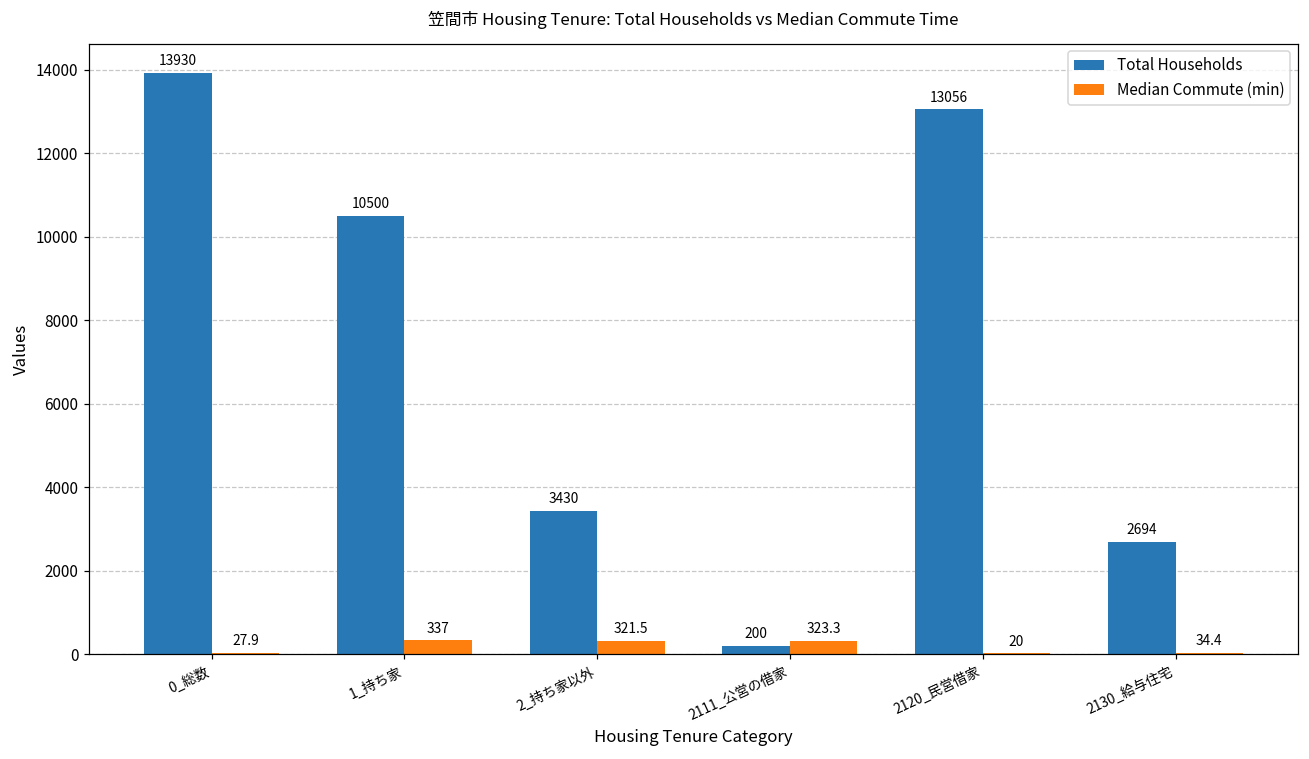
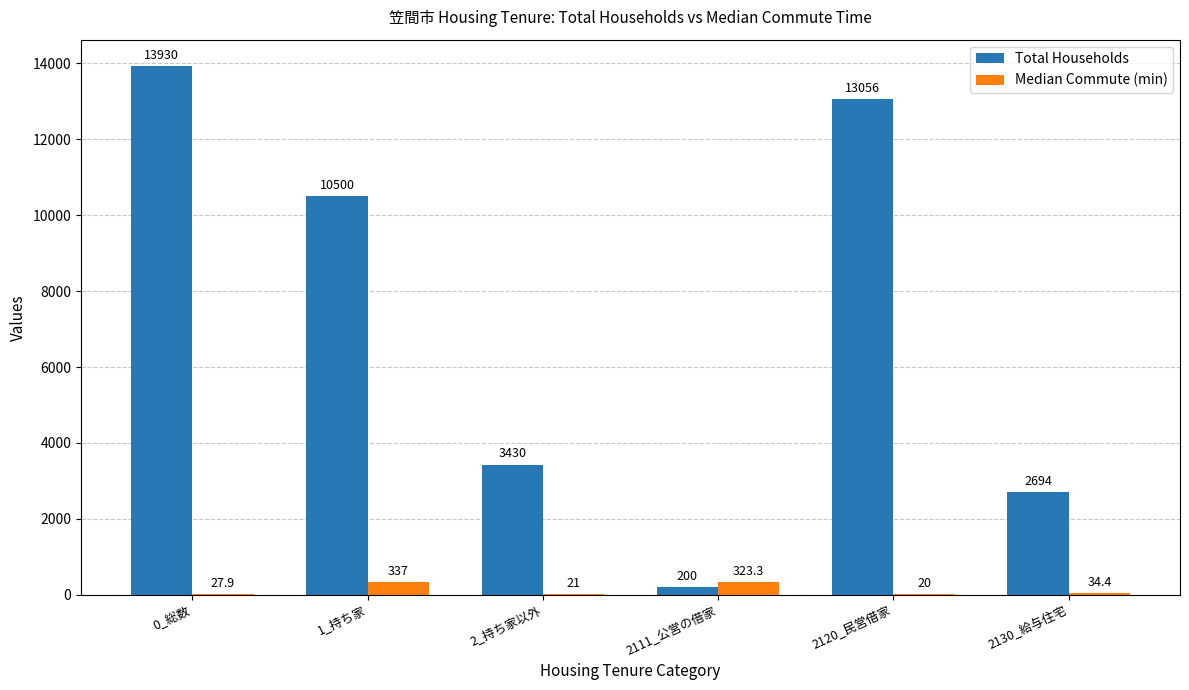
  {
    "Total Households": {
      "0_総数": 13930,
      "1_持ち家": 10500,
      "2_持ち家以外": 3430,
      "2111_公営の借家": 200,
      "2120_民営借家": 13056,
      "2130_給与住宅": 2694
    },
    "Median Commute (min)": {
      "0_総数": 27.9,
      "1_持ち家": 337,
-     "2_持ち家以外": 321.5,
+     "2_持ち家以外": 21,
      "2111_公営の借家": 323.3,
      "2120_民営借家": 20,
      "2130_給与住宅": 34.4
    }
  }
